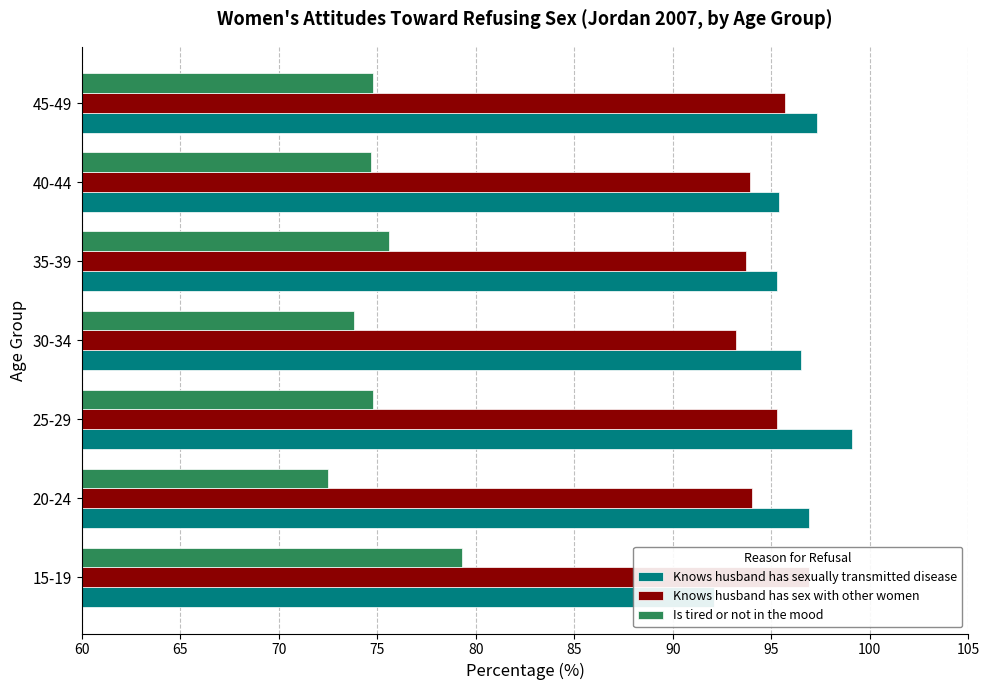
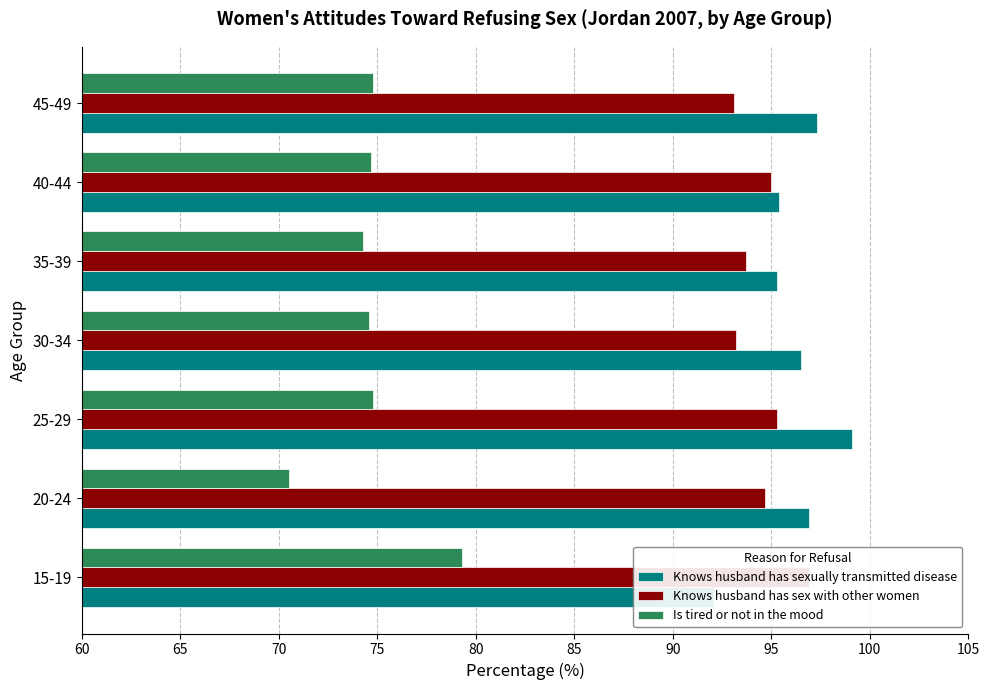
  {
    "Knows husband has sexually transmitted disease": {
      "45-49": 97.3,
      "40-44": 95.4,
      "35-39": 95.3,
      "30-34": 96.5,
      "25-29": 99.1,
      "20-24": 96.9
    },
    "Knows husband has sex with other women": {
-     "45-49": 95.7,
-     "40-44": 93.9,
+     "45-49": 93.1,
+     "40-44": 95.0,
      "35-39": 93.7,
      "30-34": 93.2,
      "25-29": 95.3,
-     "20-24": 94.0
+     "20-24": 94.7
    },
    "Is tired or not in the mood": {
      "45-49": 74.8,
      "40-44": 74.7,
-     "35-39": 75.6,
-     "30-34": 73.8,
+     "35-39": 74.3,
+     "30-34": 74.6,
      "25-29": 74.8,
-     "20-24": 72.5,
+     "20-24": 70.5,
      "15-19": 79.3
    }
  }
